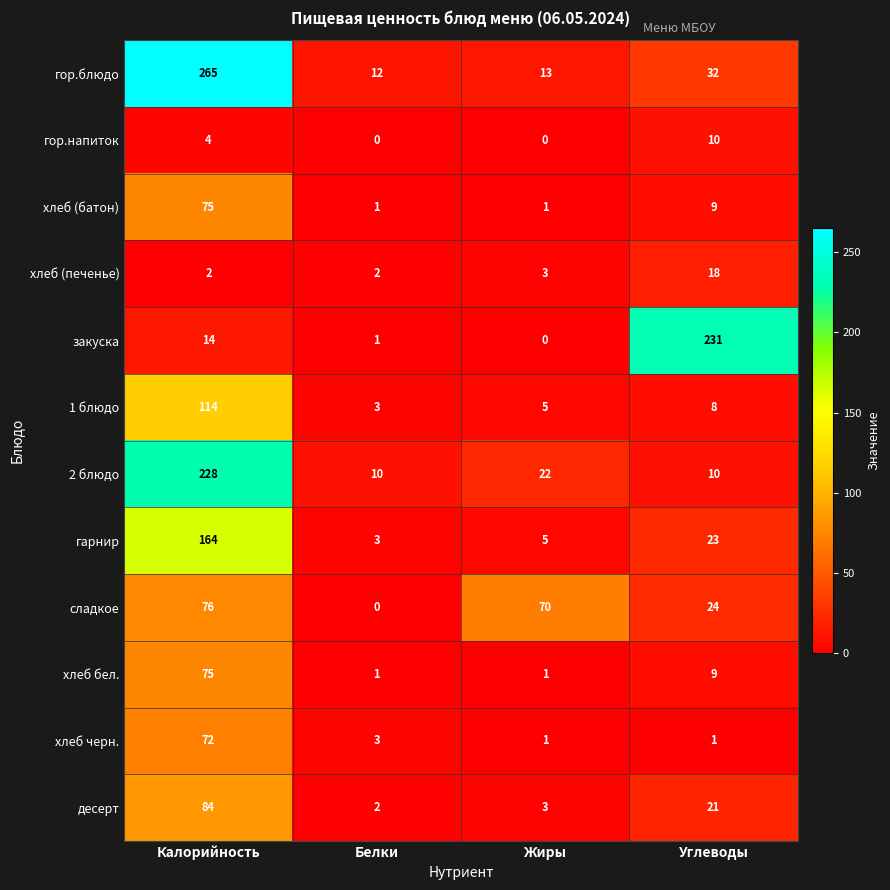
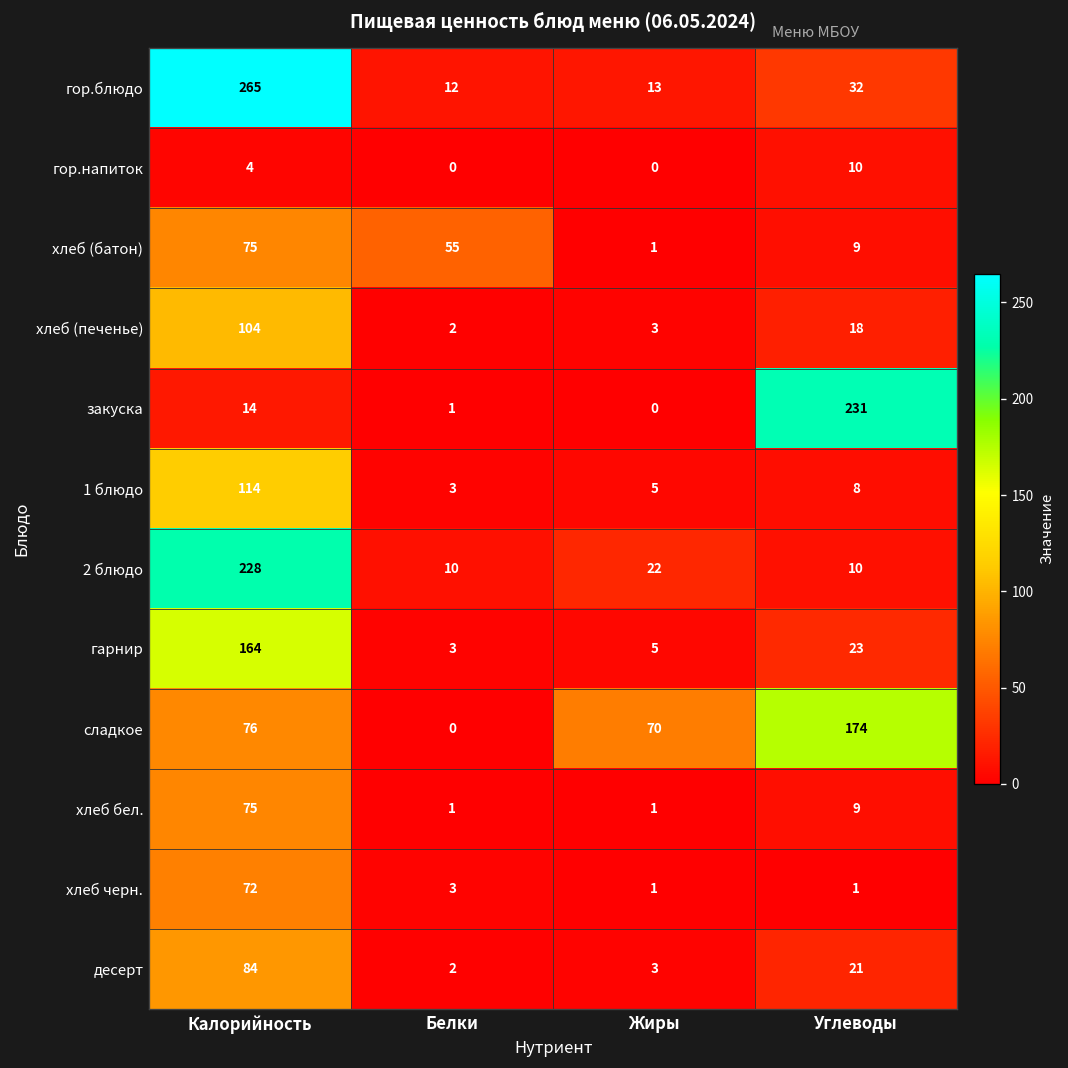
  {
    "гор.блюдо": {
      "Калорийность": 265,
      "Белки": 12,
      "Жиры": 13,
      "Углеводы": 32
    },
    "гор.напиток": {
      "Калорийность": 4,
      "Белки": 0,
      "Жиры": 0,
      "Углеводы": 10
    },
    "хлеб (батон)": {
      "Калорийность": 75,
-     "Белки": 1,
+     "Белки": 55,
      "Жиры": 1,
      "Углеводы": 9
    },
    "хлеб (печенье)": {
-     "Калорийность": 2,
+     "Калорийность": 104,
      "Белки": 2,
      "Жиры": 3,
      "Углеводы": 18
    },
    "закуска": {
      "Калорийность": 14,
      "Белки": 1,
      "Жиры": 0,
      "Углеводы": 231
    },
    "1 блюдо": {
      "Калорийность": 114,
      "Белки": 3,
      "Жиры": 5,
      "Углеводы": 8
    },
    "2 блюдо": {
      "Калорийность": 228,
      "Белки": 10,
      "Жиры": 22,
      "Углеводы": 10
    },
    "гарнир": {
      "Калорийность": 164,
      "Белки": 3,
      "Жиры": 5,
      "Углеводы": 23
    },
    "сладкое": {
      "Калорийность": 76,
      "Белки": 0,
      "Жиры": 70,
-     "Углеводы": 24
+     "Углеводы": 174
    },
    "хлеб бел.": {
      "Калорийность": 75,
      "Белки": 1,
      "Жиры": 1,
      "Углеводы": 9
    },
    "хлеб черн.": {
      "Калорийность": 72,
      "Белки": 3,
      "Жиры": 1,
      "Углеводы": 1
    },
    "десерт": {
      "Калорийность": 84,
      "Белки": 2,
      "Жиры": 3,
      "Углеводы": 21
    }
  }
